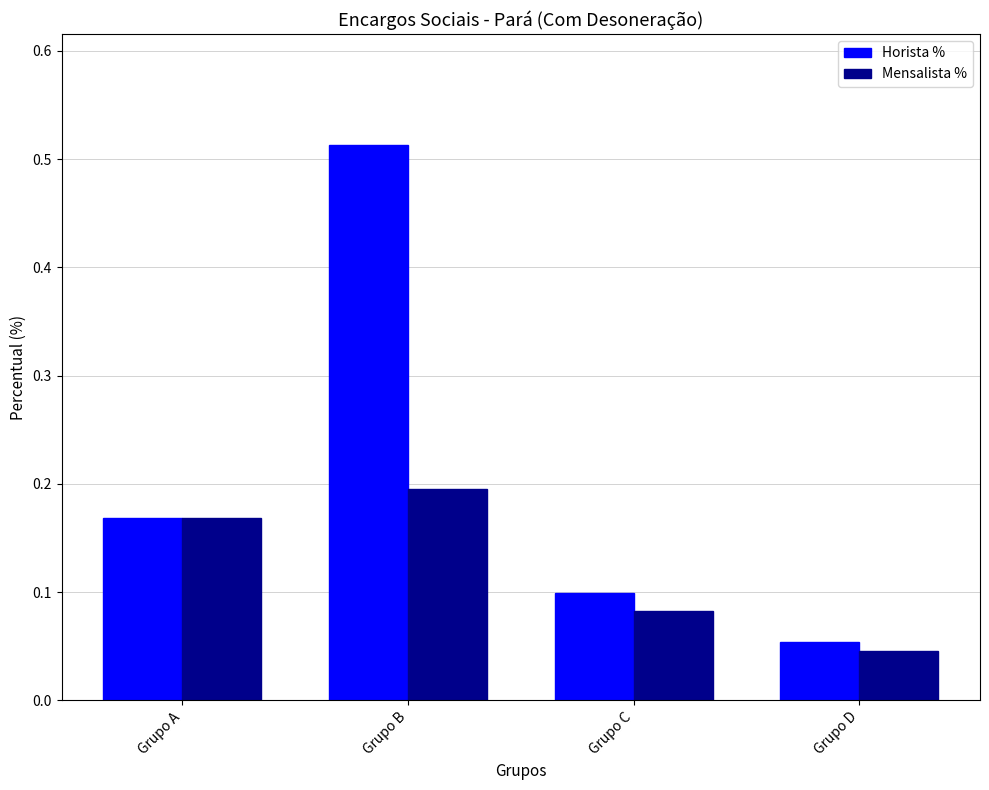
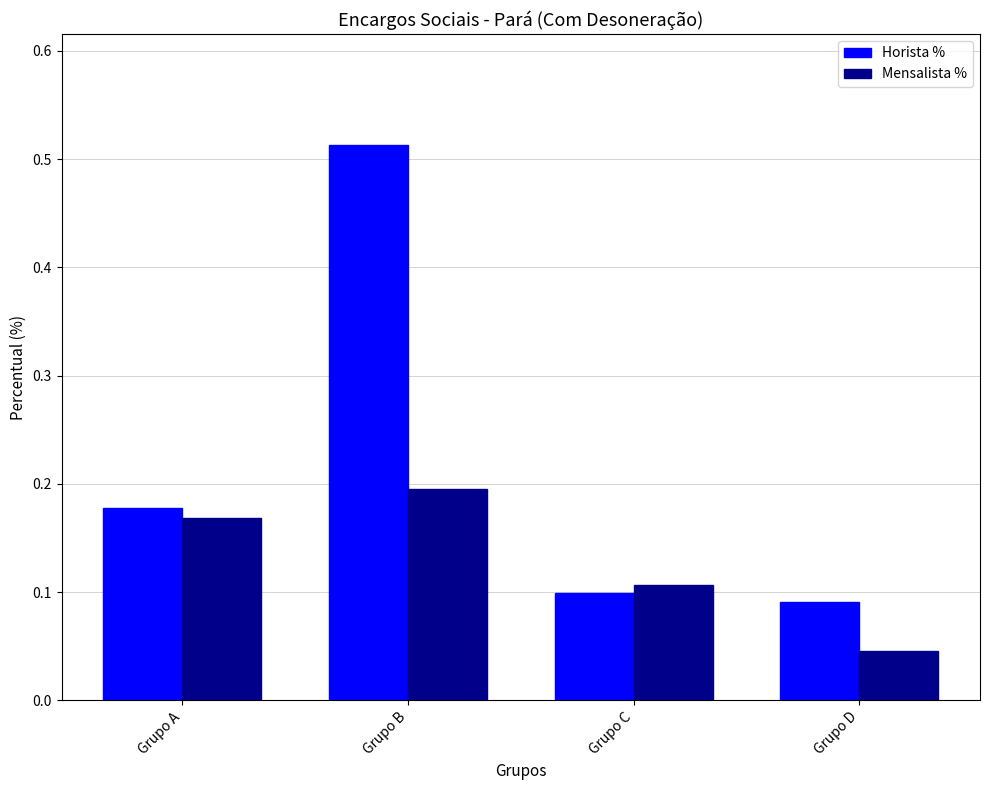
  {
    "Horista %": {
-     "Grupo A": 0.168,
+     "Grupo A": 0.178,
      "Grupo B": 0.513,
      "Grupo C": 0.099,
-     "Grupo D": 0.054
+     "Grupo D": 0.091
    },
    "Mensalista %": {
      "Grupo A": 0.168,
      "Grupo B": 0.195,
-     "Grupo C": 0.083,
+     "Grupo C": 0.106,
      "Grupo D": 0.046
    }
  }
